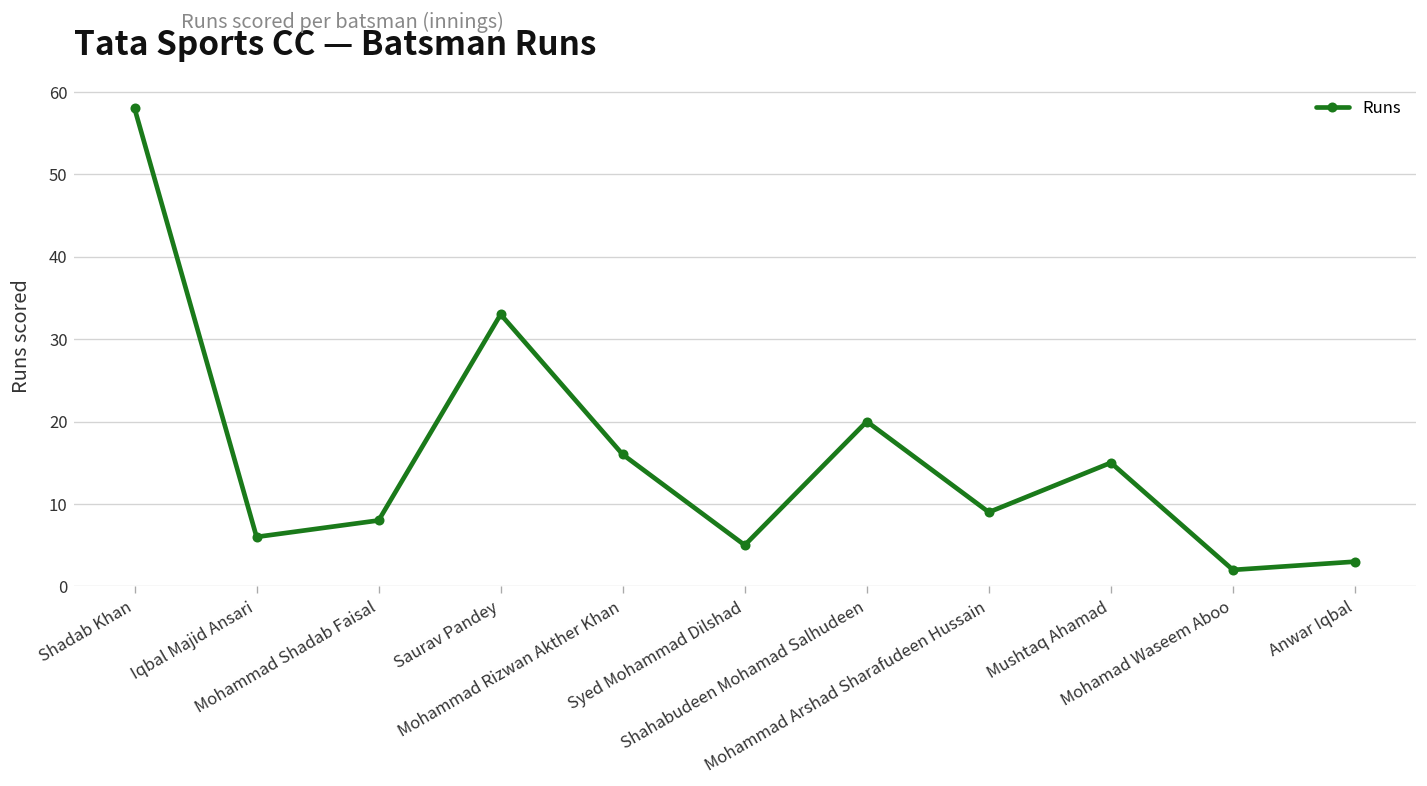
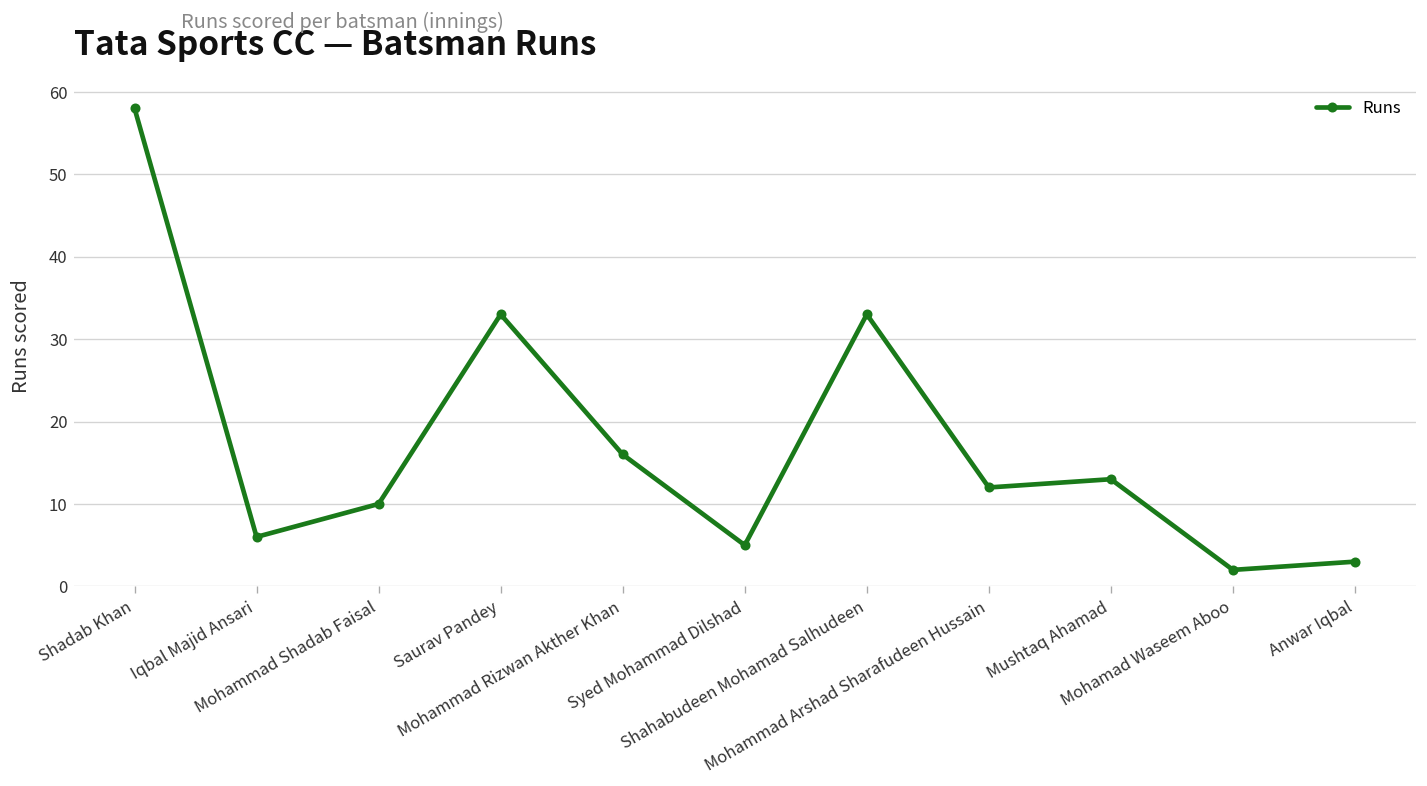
  {
    "Shadab Khan": 58,
    "Iqbal Majid Ansari": 6,
-   "Mohammad Shadab Faisal": 8,
+   "Mohammad Shadab Faisal": 10,
    "Saurav Pandey": 33,
    "Mohammad Rizwan Akther Khan": 16,
    "Syed Mohammad Dilshad": 5,
-   "Shahabudeen Mohamad Salhudeen": 20,
-   "Mohammad Arshad Sharafudeen Hussain": 9,
-   "Mushtaq Ahamad": 15,
+   "Shahabudeen Mohamad Salhudeen": 33,
+   "Mohammad Arshad Sharafudeen Hussain": 12,
+   "Mushtaq Ahamad": 13,
    "Mohamad Waseem Aboo": 2,
    "Anwar Iqbal": 3
  }
